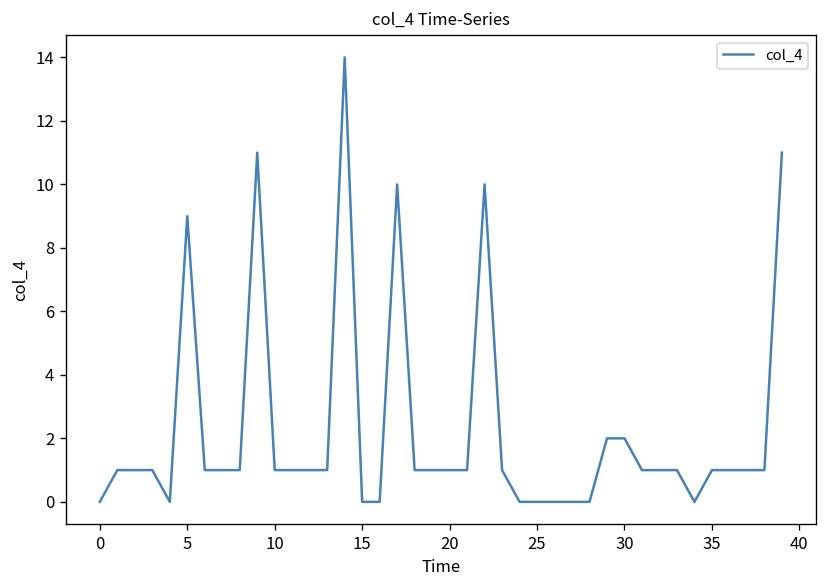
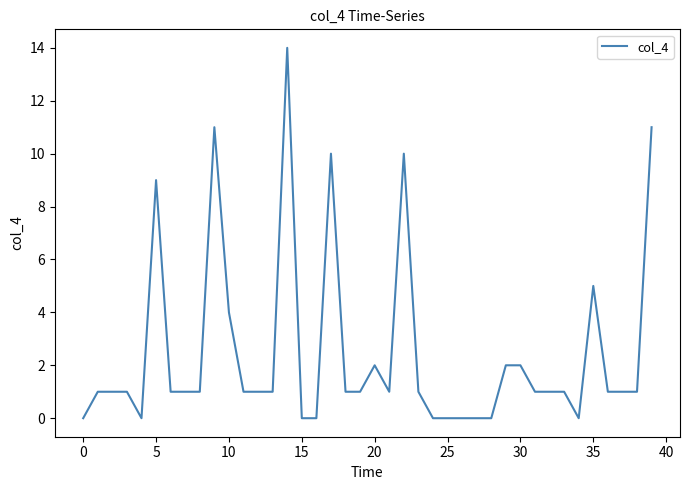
  {
    "0": 0,
    "5": 9,
-   "10": 1,
+   "10": 4,
    "15": 0,
-   "20": 1,
+   "20": 2,
    "25": 0,
    "30": 2,
-   "35": 1
+   "35": 5
  }
